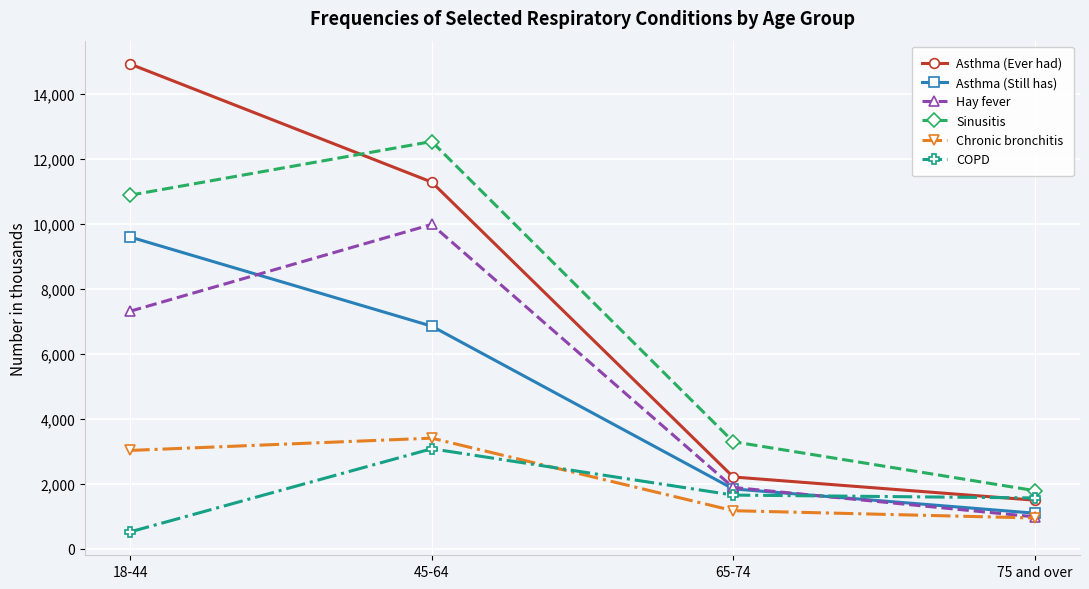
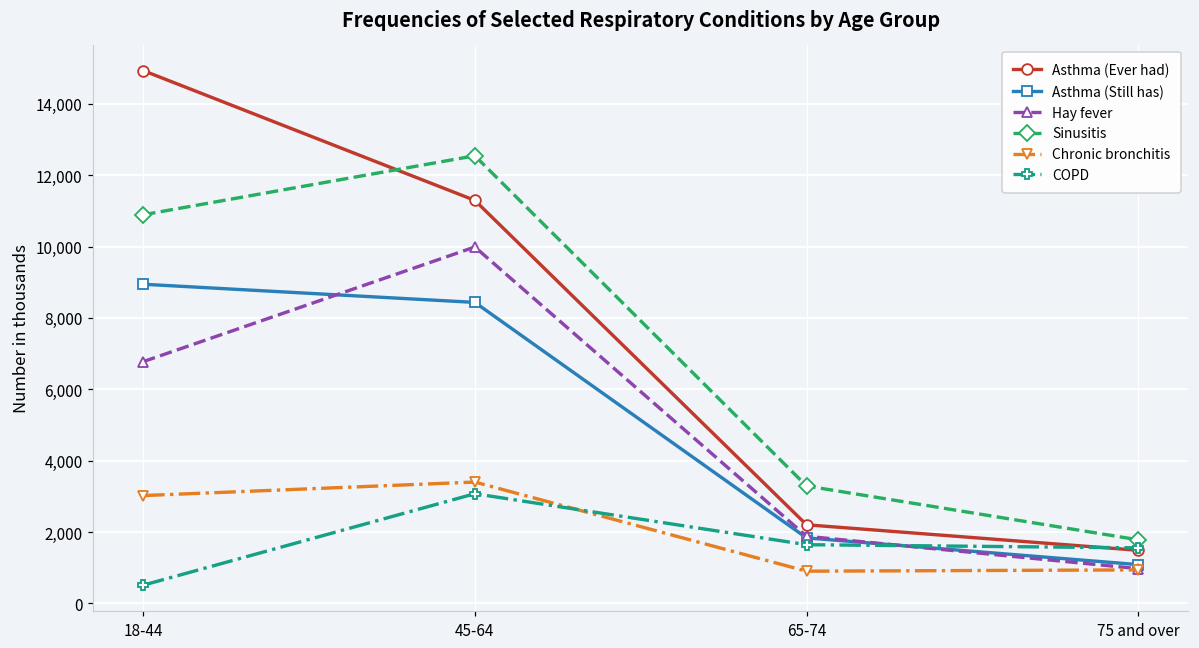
  {
    "Asthma (Ever had)": {
      "18-44": "14,900",
      "45-64": "11,300",
      "65-74": "2,200"
    },
    "Asthma (Still has)": {
-     "18-44": "9,600",
-     "45-64": "6,900",
+     "18-44": "8,900",
+     "45-64": "8,400",
      "75 and over": "1,100"
    },
    "Hay fever": {
-     "18-44": "7,300",
+     "18-44": "6,800",
      "45-64": "10,000"
    },
    "Chronic bronchitis": {
      "18-44": "3,000",
      "45-64": "3,400",
-     "65-74": "1,200"
+     "65-74": "900"
    }
  }
